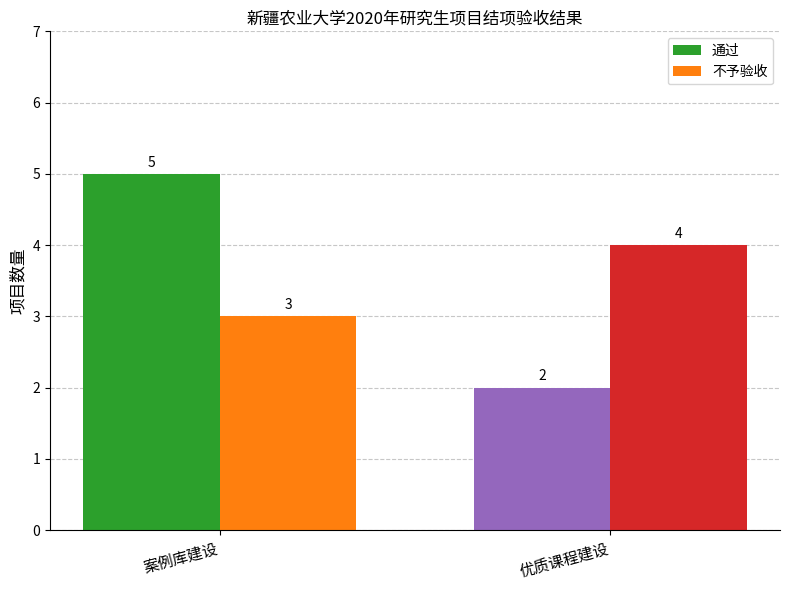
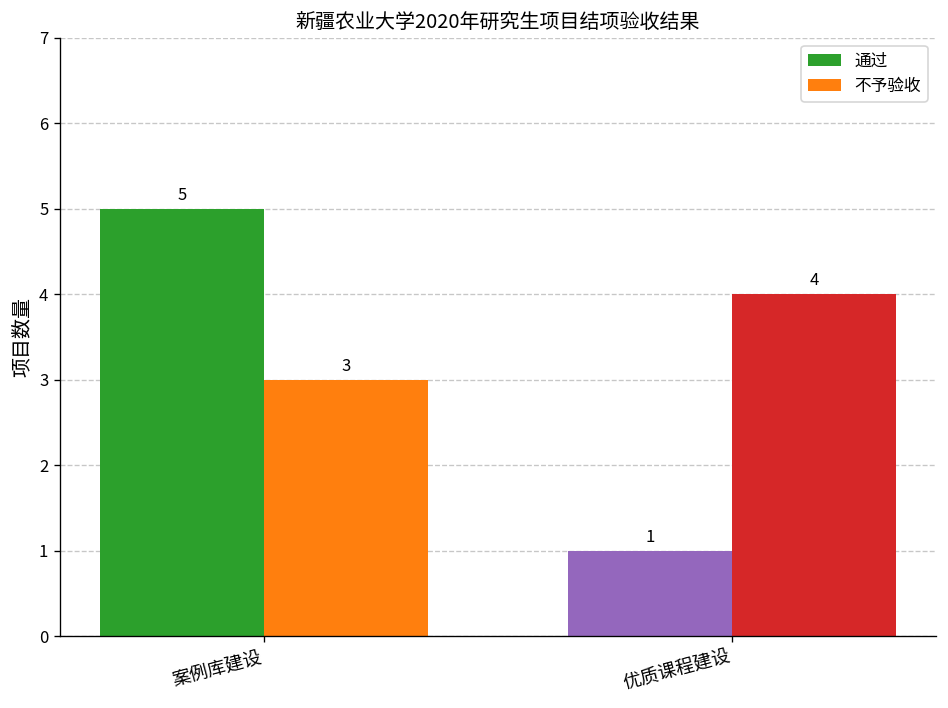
  {
    "通过": {
      "案例库建设": 5,
-     "优质课程建设": 2
+     "优质课程建设": 1
    },
    "不予验收": {
      "案例库建设": 3,
      "优质课程建设": 4
    }
  }
